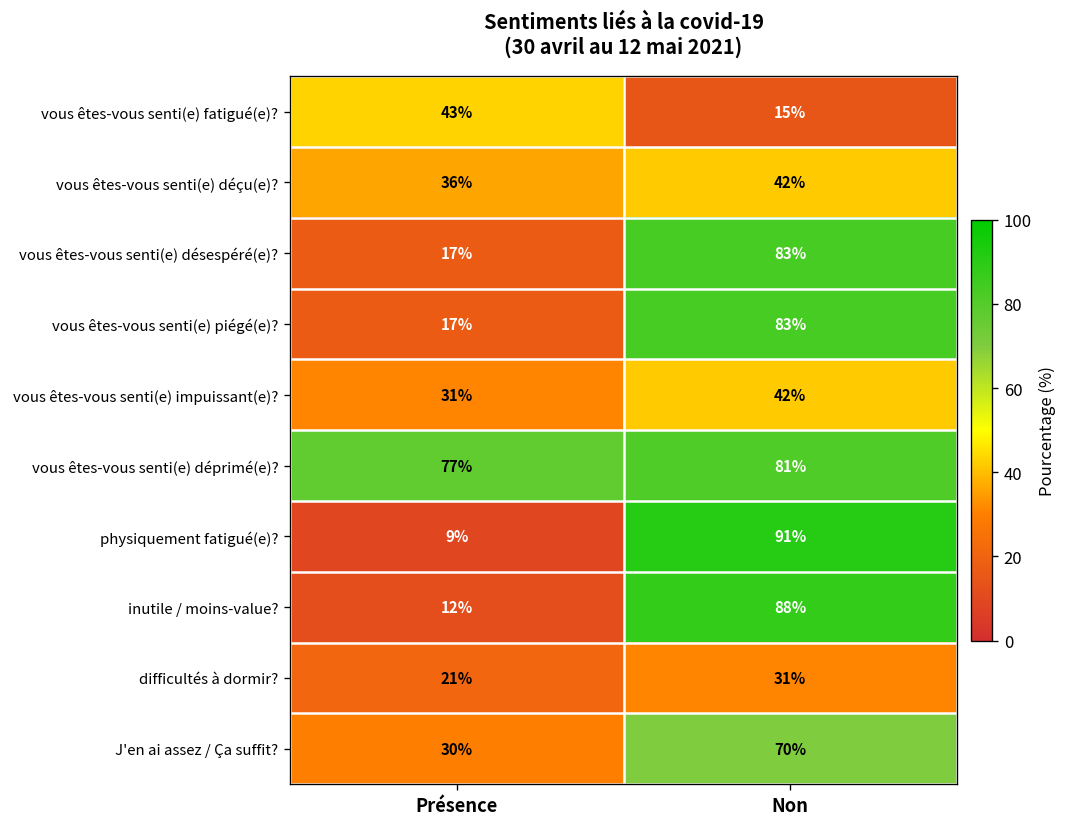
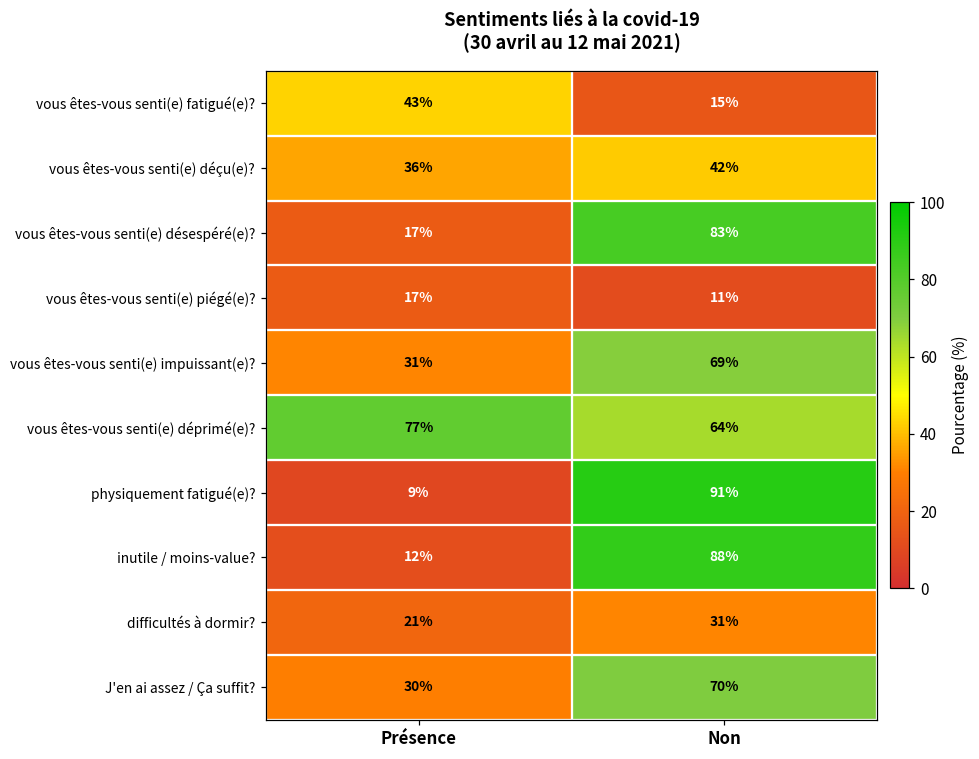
  {
    "vous êtes-vous senti(e) fatigué(e)?": {
      "Présence": "43%",
      "Non": "15%"
    },
    "vous êtes-vous senti(e) déçu(e)?": {
      "Présence": "36%",
      "Non": "42%"
    },
    "vous êtes-vous senti(e) désespéré(e)?": {
      "Présence": "17%",
      "Non": "83%"
    },
    "vous êtes-vous senti(e) piégé(e)?": {
      "Présence": "17%",
-     "Non": "83%"
+     "Non": "11%"
    },
    "vous êtes-vous senti(e) impuissant(e)?": {
      "Présence": "31%",
-     "Non": "42%"
+     "Non": "69%"
    },
    "vous êtes-vous senti(e) déprimé(e)?": {
      "Présence": "77%",
-     "Non": "81%"
+     "Non": "64%"
    },
    "physiquement fatigué(e)?": {
      "Présence": "9%",
      "Non": "91%"
    },
    "inutile / moins-value?": {
      "Présence": "12%",
      "Non": "88%"
    },
    "difficultés à dormir?": {
      "Présence": "21%",
      "Non": "31%"
    },
    "J'en ai assez / Ça suffit?": {
      "Présence": "30%",
      "Non": "70%"
    }
  }
